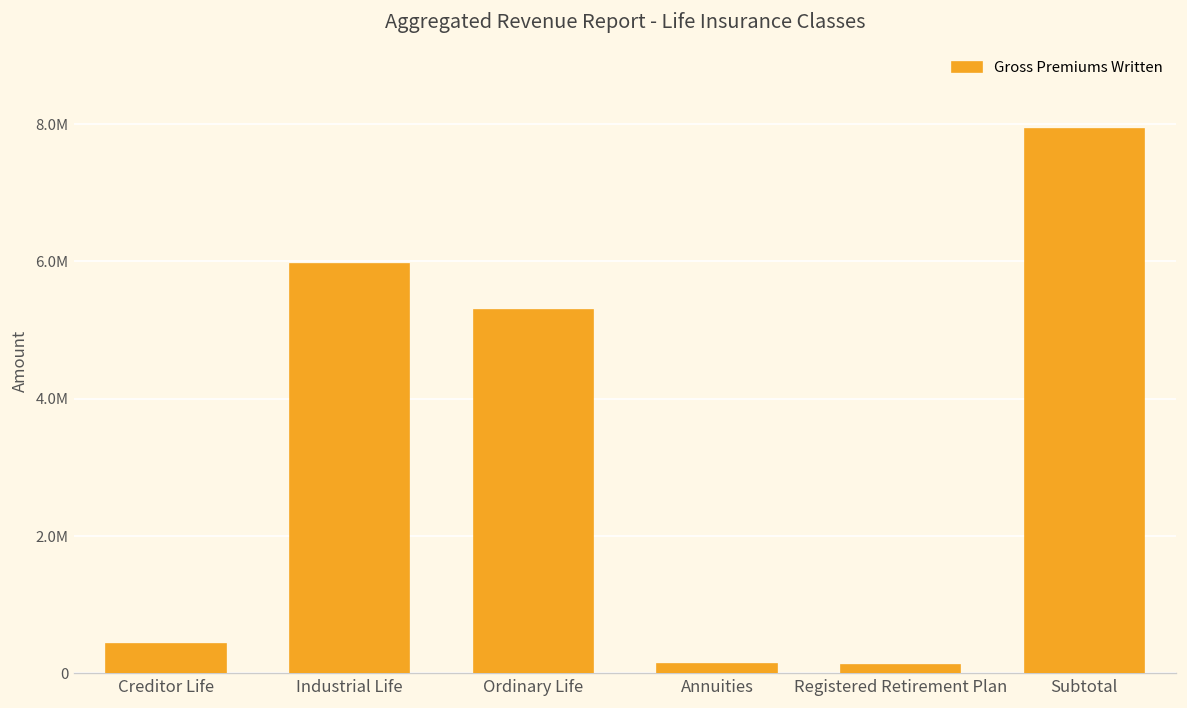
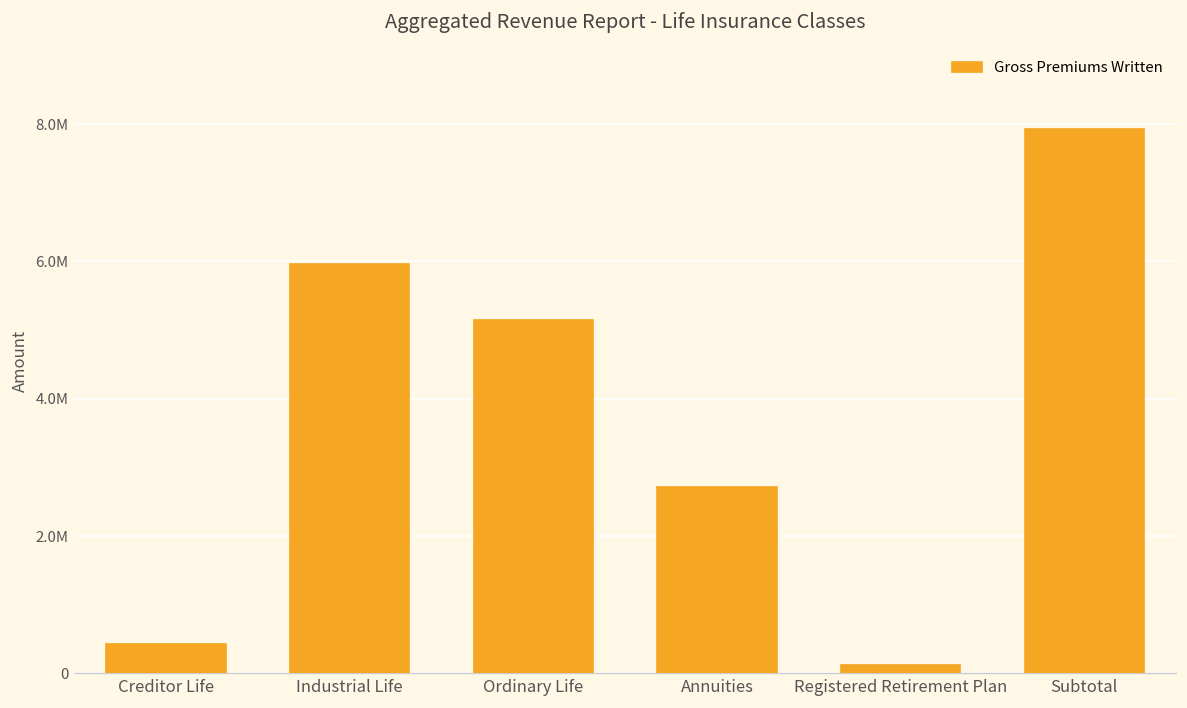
  {
    "Creditor Life": 400000,
    "Industrial Life": 6000000,
-   "Ordinary Life": 5300000,
-   "Annuities": 100000,
+   "Ordinary Life": 5100000,
+   "Annuities": 2700000,
    "Registered Retirement Plan": 100000,
    "Subtotal": 7900000
  }
